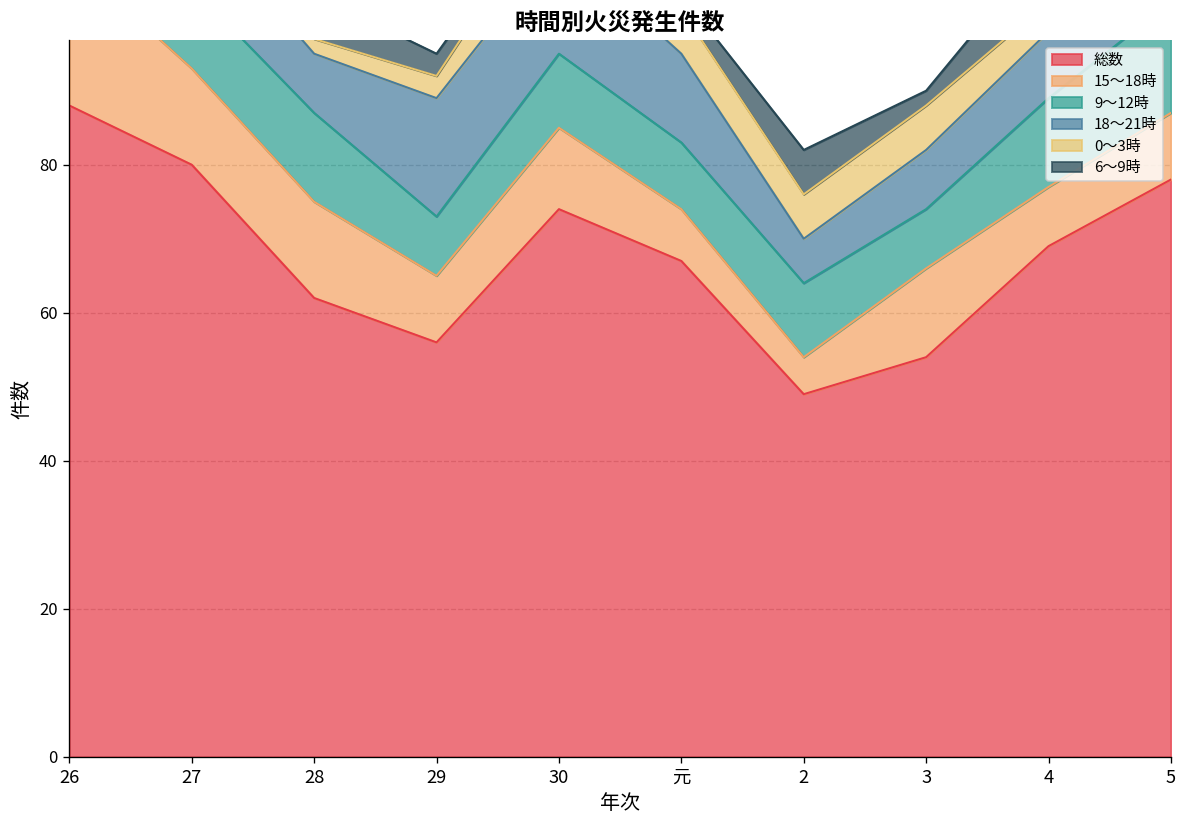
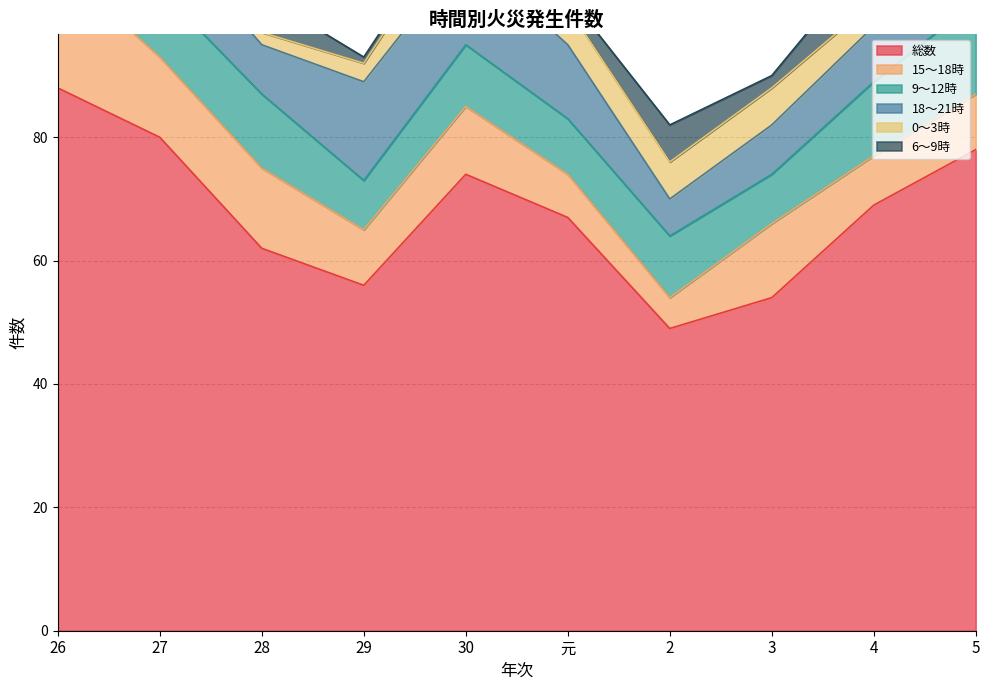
  {
    "総数": {
      "26": 88,
      "27": 80,
      "28": 62,
      "29": 56,
      "30": 74,
      "元": 67,
      "2": 49,
      "3": 54,
      "4": 69,
      "5": 78
    },
    "6～9時": {
-     "29": 3,
+     "29": 1,
      "2": 6,
      "3": 2
    }
  }
